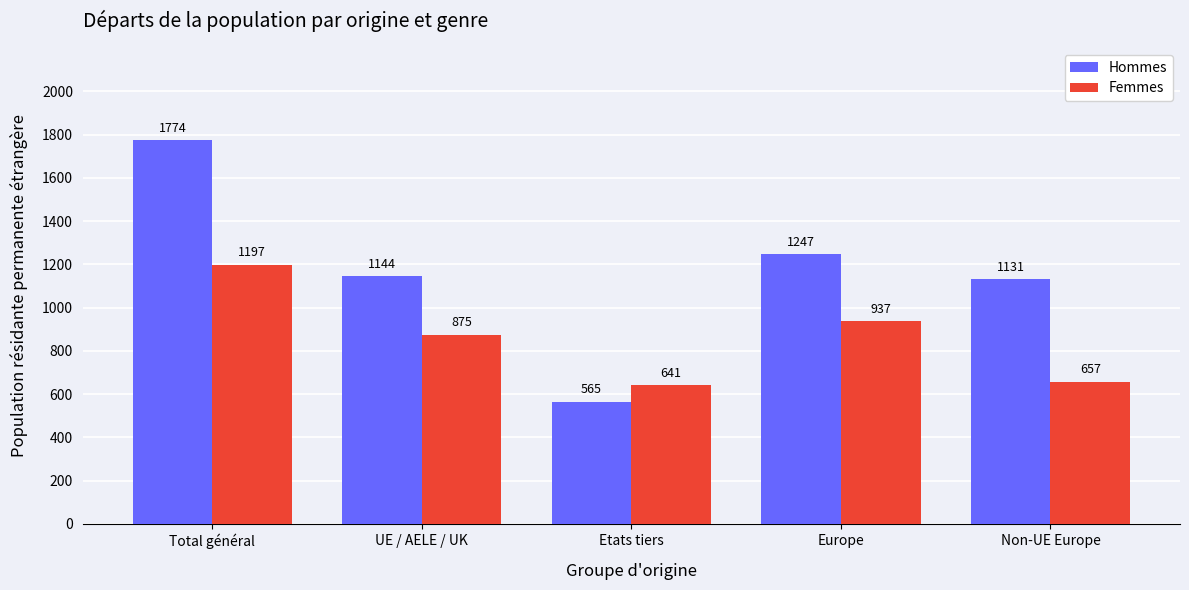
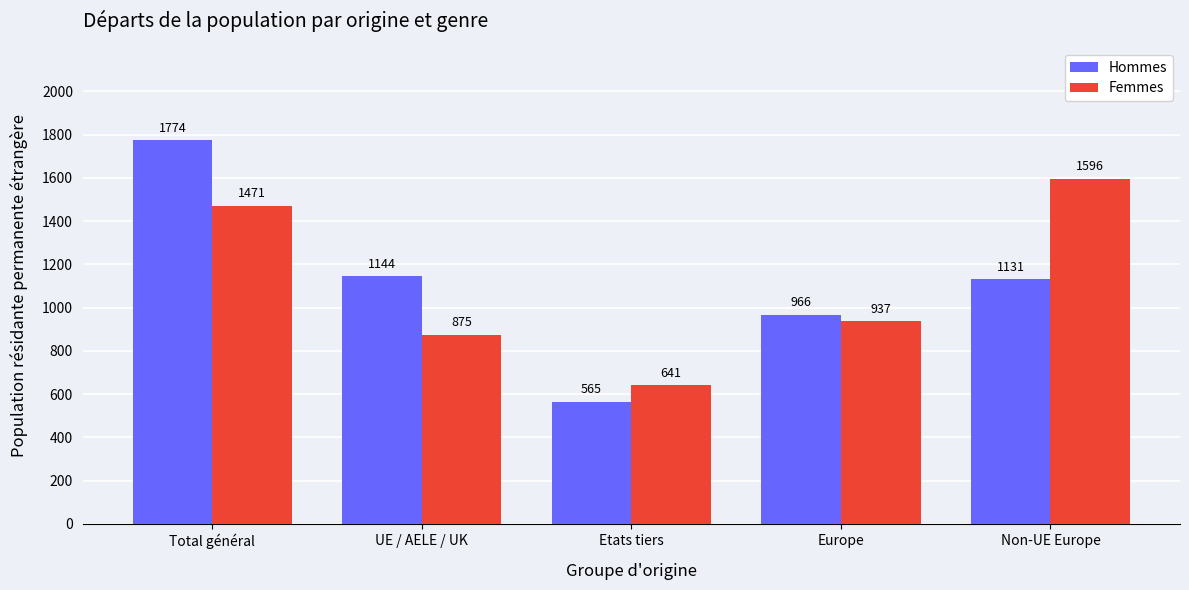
  {
    "Hommes": {
      "Total général": 1774,
      "UE / AELE / UK": 1144,
      "Etats tiers": 565,
-     "Europe": 1247,
+     "Europe": 966,
      "Non-UE Europe": 1131
    },
    "Femmes": {
-     "Total général": 1197,
+     "Total général": 1471,
      "UE / AELE / UK": 875,
      "Etats tiers": 641,
      "Europe": 937,
-     "Non-UE Europe": 657
+     "Non-UE Europe": 1596
    }
  }
